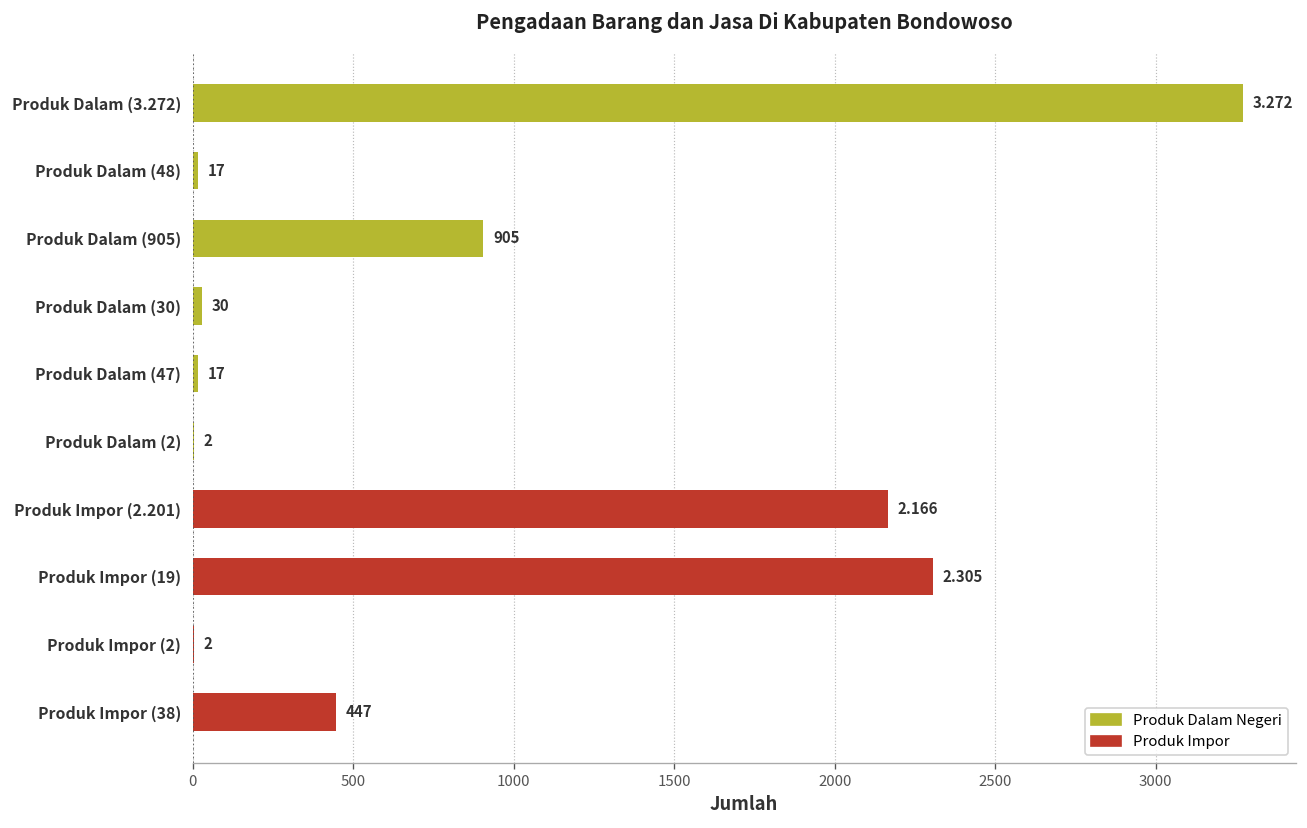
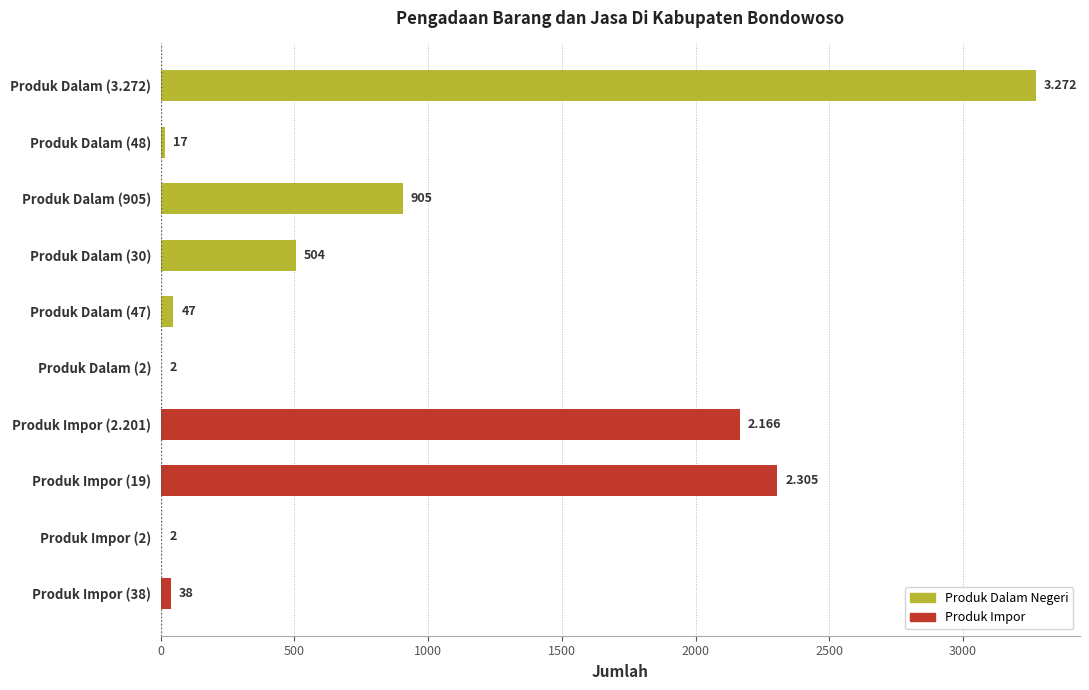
  {
    "Produk Dalam (48)": 17,
    "Produk Dalam (905)": 905,
-   "Produk Dalam (30)": 30,
-   "Produk Dalam (47)": 17,
+   "Produk Dalam (30)": 504,
+   "Produk Dalam (47)": 47,
    "Produk Dalam (2)": 2,
    "Produk Impor (2)": 2,
-   "Produk Impor (38)": 447
+   "Produk Impor (38)": 38
  }
